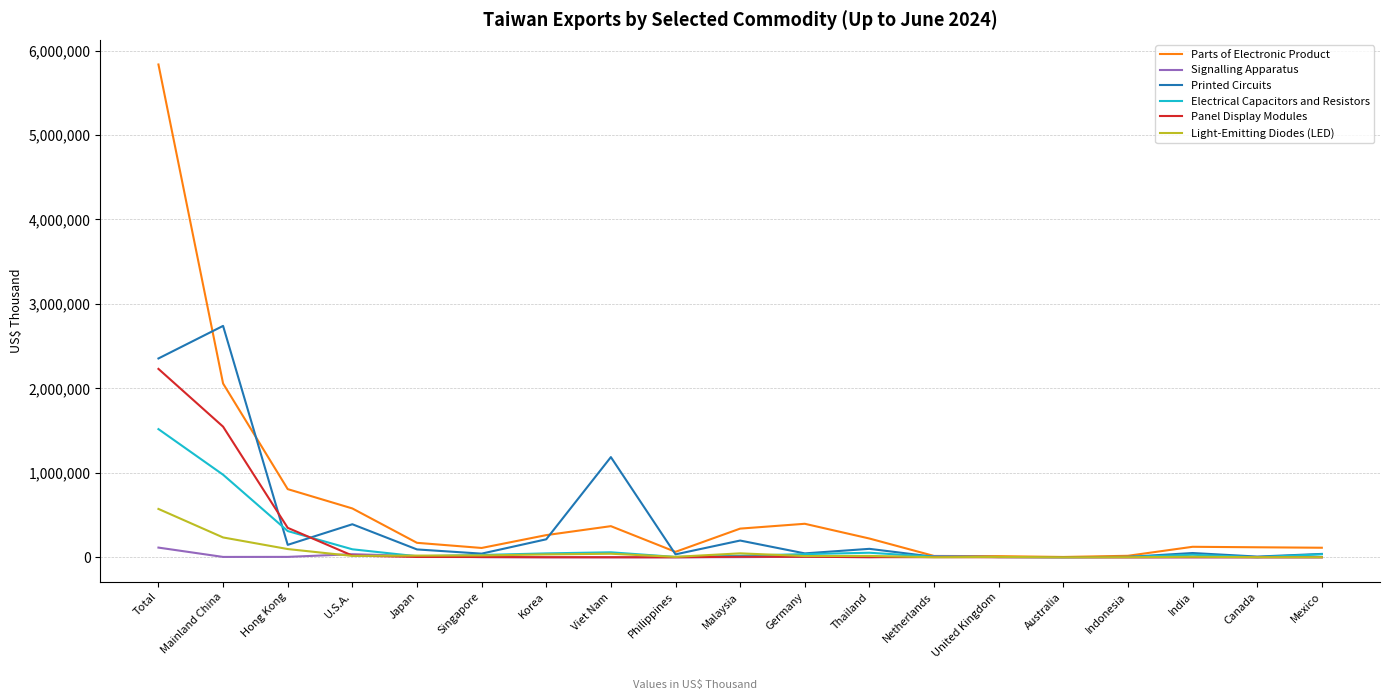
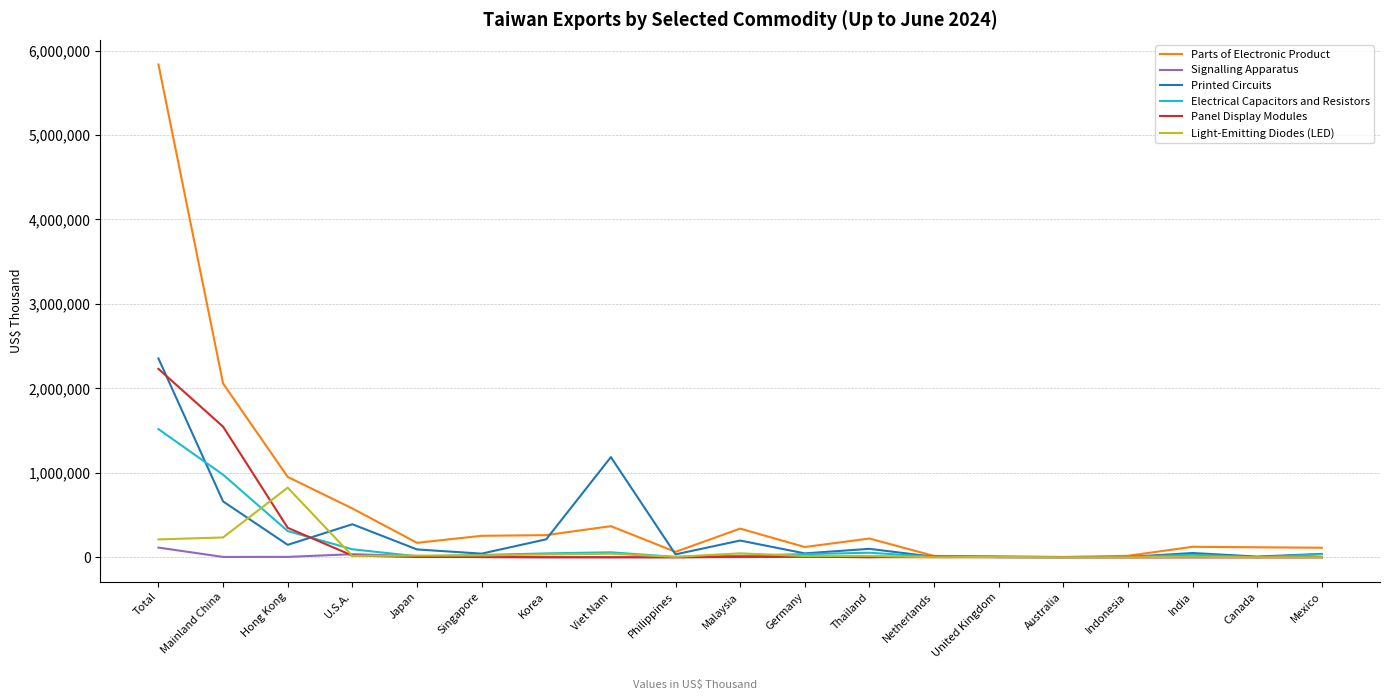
  {
    "Parts of Electronic Product": {
      "Total": "5,800,000",
      "Mainland China": "2,100,000",
-     "Hong Kong": "800,000",
+     "Hong Kong": "1,000,000",
      "U.S.A.": "600,000",
      "Japan": "200,000",
-     "Singapore": "100,000",
+     "Singapore": "300,000",
      "Korea": "300,000",
      "Viet Nam": "400,000",
      "Philippines": "100,000",
      "Malaysia": "300,000",
-     "Germany": "400,000",
+     "Germany": "100,000",
      "Thailand": "200,000",
      "India": "100,000",
      "Canada": "100,000",
      "Mexico": "100,000"
    },
    "Signalling Apparatus": {
      "Total": "100,000",
      "Mainland China": "0",
      "Hong Kong": "0"
    },
    "Printed Circuits": {
      "Total": "2,400,000",
-     "Mainland China": "2,700,000",
+     "Mainland China": "700,000",
      "Hong Kong": "100,000",
      "U.S.A.": "400,000",
      "Japan": "100,000",
      "Korea": "200,000",
      "Viet Nam": "1,200,000",
      "Malaysia": "200,000",
      "Thailand": "100,000"
    },
    "Electrical Capacitors and Resistors": {
      "Total": "1,500,000",
      "Mainland China": "1,000,000",
      "Hong Kong": "300,000",
      "U.S.A.": "100,000",
      "Thailand": "100,000"
    },
    "Panel Display Modules": {
      "Total": "2,200,000",
      "Mainland China": "1,500,000",
      "Hong Kong": "300,000"
    },
    "Light-Emitting Diodes (LED)": {
-     "Total": "600,000",
+     "Total": "200,000",
      "Mainland China": "200,000",
-     "Hong Kong": "100,000"
+     "Hong Kong": "800,000"
    }
  }
